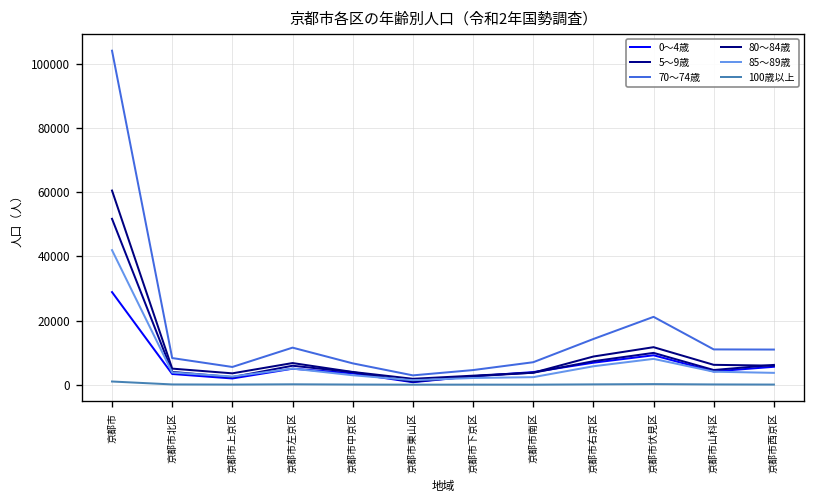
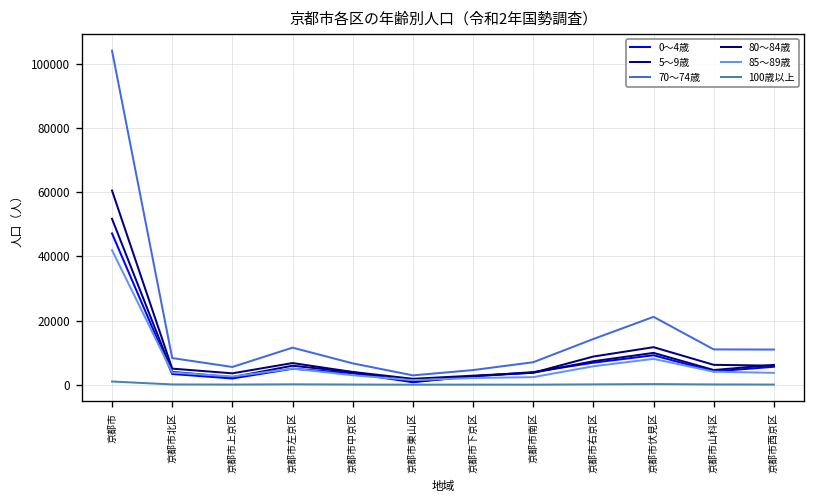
  {
    "0〜4歳": {
-     "京都市": 29000
+     "京都市": 47000
    }
  }
